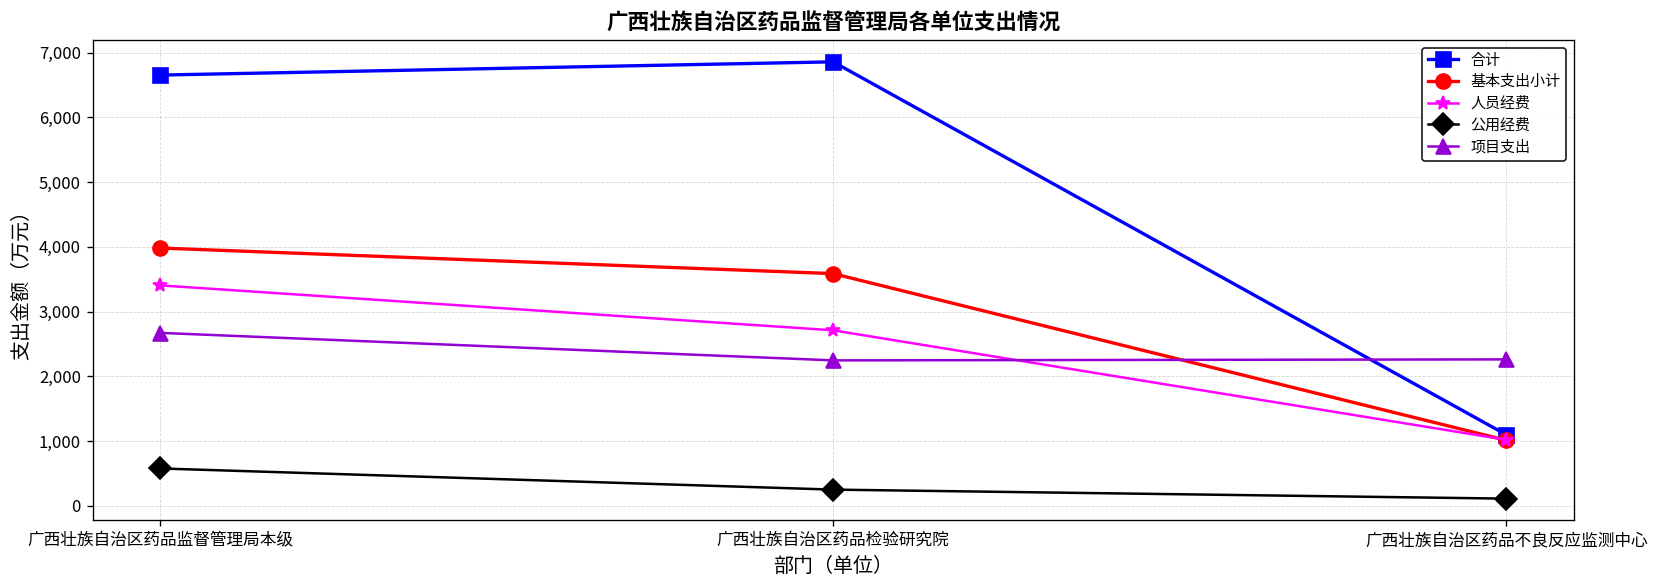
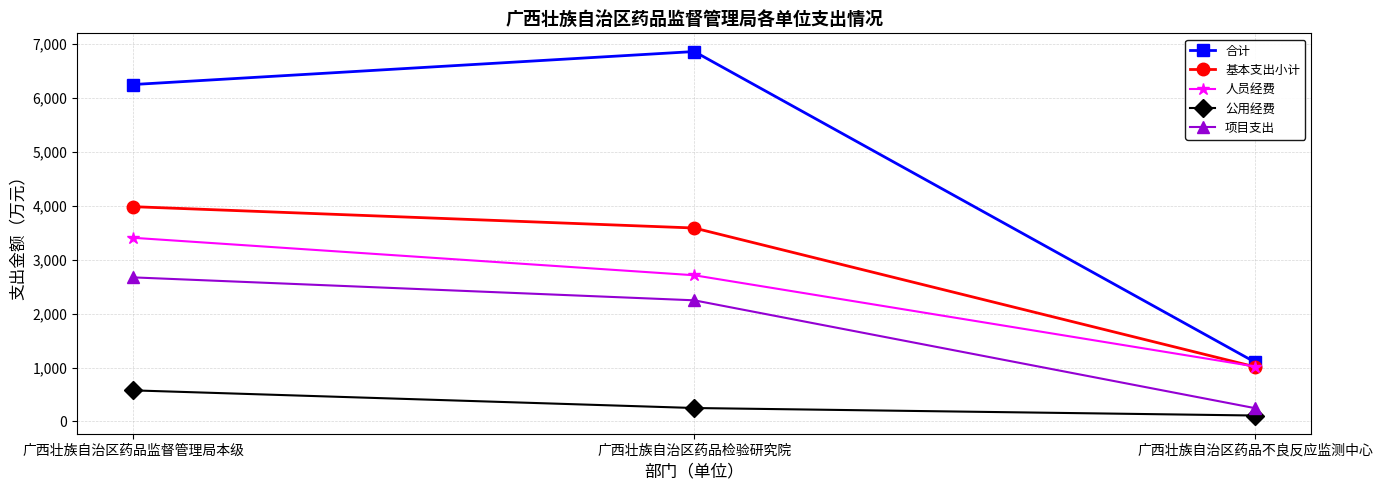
  {
    "合计": {
-     "广西壮族自治区药品监督管理局本级": "6,700",
+     "广西壮族自治区药品监督管理局本级": "6,200",
      "广西壮族自治区药品检验研究院": "6,900",
      "广西壮族自治区药品不良反应监测中心": "1,100"
    },
    "基本支出小计": {
      "广西壮族自治区药品监督管理局本级": "4,000",
      "广西壮族自治区药品检验研究院": "3,600"
    },
    "人员经费": {
      "广西壮族自治区药品监督管理局本级": "3,400",
      "广西壮族自治区药品检验研究院": "2,700"
    },
    "公用经费": {
      "广西壮族自治区药品监督管理局本级": "600",
      "广西壮族自治区药品检验研究院": "200",
      "广西壮族自治区药品不良反应监测中心": "100"
    },
    "项目支出": {
      "广西壮族自治区药品监督管理局本级": "2,700",
      "广西壮族自治区药品检验研究院": "2,200",
-     "广西壮族自治区药品不良反应监测中心": "2,300"
+     "广西壮族自治区药品不良反应监测中心": "200"
    }
  }
